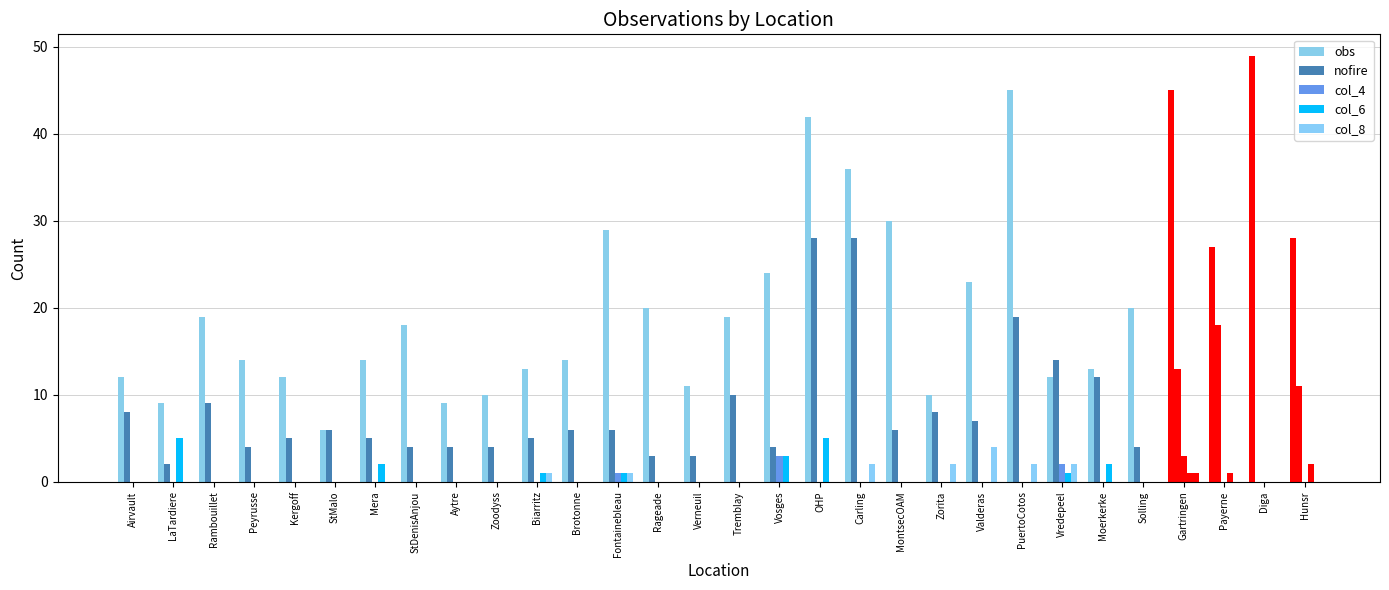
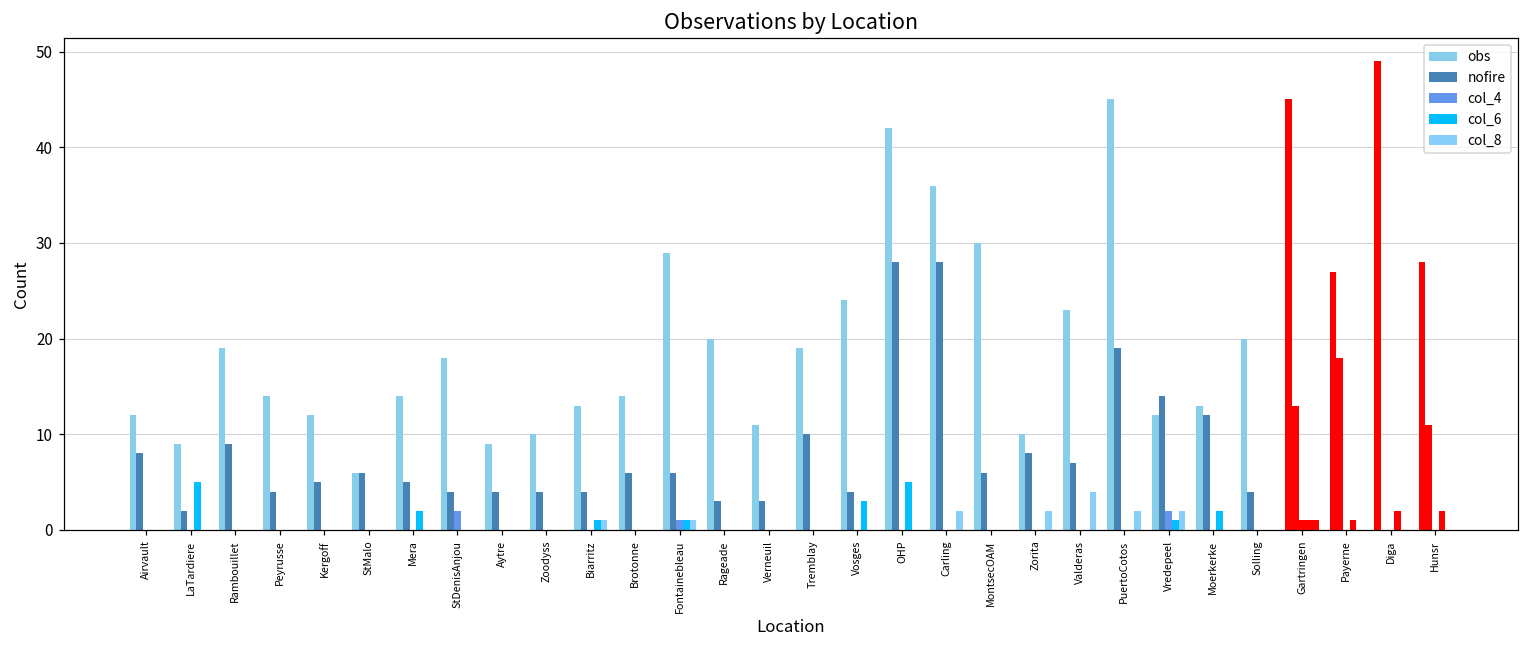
  {
    "nofire": {
      "Airvault": 8,
      "LaTardiere": 2,
      "Rambouillet": 9,
      "Peyrusse": 4,
      "Kergoff": 5,
      "StMalo": 6,
      "Mera": 5,
      "StDenisAnjou": 4,
      "Aytre": 4,
      "Zoodyss": 4,
-     "Biarritz": 5,
+     "Biarritz": 4,
      "Brotonne": 6,
      "Fontainebleau": 6,
      "Rageade": 3,
      "Verneuil": 3,
      "Tremblay": 10,
      "Vosges": 4,
      "OHP": 28,
      "Carling": 28,
      "MontsecOAM": 6,
      "Zorita": 8,
      "Valderas": 7,
      "PuertoCotos": 19,
      "Vredepeel": 14,
      "Moerkerke": 12,
      "Solling": 4,
      "Gartringen": 13,
      "Payerne": 18,
      "Diga": 0,
      "Hunsr": 11
    },
    "col_4": {
      "Airvault": 0,
      "LaTardiere": 0,
      "Rambouillet": 0,
      "Peyrusse": 0,
      "Kergoff": 0,
      "StMalo": 0,
      "Mera": 0,
-     "StDenisAnjou": 0,
+     "StDenisAnjou": 2,
      "Aytre": 0,
      "Zoodyss": 0,
      "Biarritz": 0,
      "Brotonne": 0,
      "Fontainebleau": 1,
      "Rageade": 0,
      "Verneuil": 0,
      "Tremblay": 0,
-     "Vosges": 3,
+     "Vosges": 0,
      "OHP": 0,
      "Carling": 0,
      "MontsecOAM": 0,
      "Zorita": 0,
      "Valderas": 0,
      "PuertoCotos": 0,
      "Vredepeel": 2,
      "Moerkerke": 0,
      "Solling": 0,
-     "Gartringen": 3,
+     "Gartringen": 1,
      "Payerne": 0,
      "Diga": 0,
      "Hunsr": 0
    },
    "col_6": {
      "Airvault": 0,
      "LaTardiere": 5,
      "Rambouillet": 0,
      "Peyrusse": 0,
      "Kergoff": 0,
      "StMalo": 0,
      "Mera": 2,
      "StDenisAnjou": 0,
      "Aytre": 0,
      "Zoodyss": 0,
      "Biarritz": 1,
      "Brotonne": 0,
      "Fontainebleau": 1,
      "Rageade": 0,
      "Verneuil": 0,
      "Tremblay": 0,
      "Vosges": 3,
      "OHP": 5,
      "Carling": 0,
      "MontsecOAM": 0,
      "Zorita": 0,
      "Valderas": 0,
      "PuertoCotos": 0,
      "Vredepeel": 1,
      "Moerkerke": 2,
      "Solling": 0,
      "Gartringen": 1,
      "Payerne": 1,
-     "Diga": 0,
+     "Diga": 2,
      "Hunsr": 2
    }
  }
